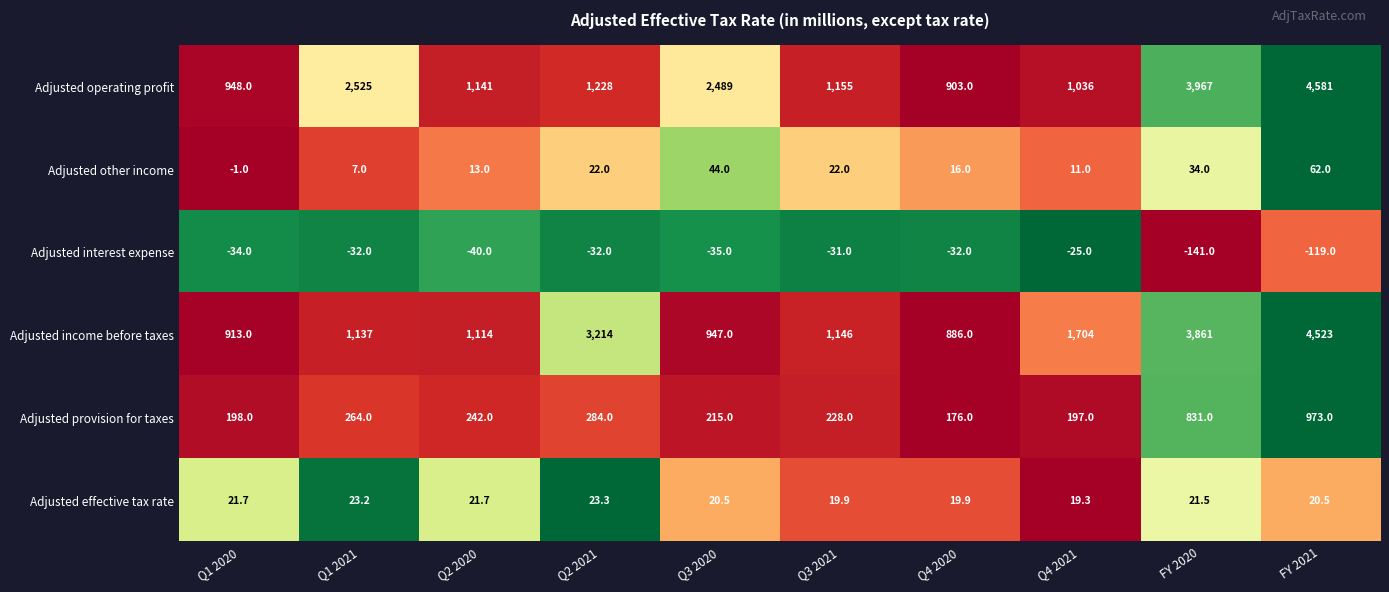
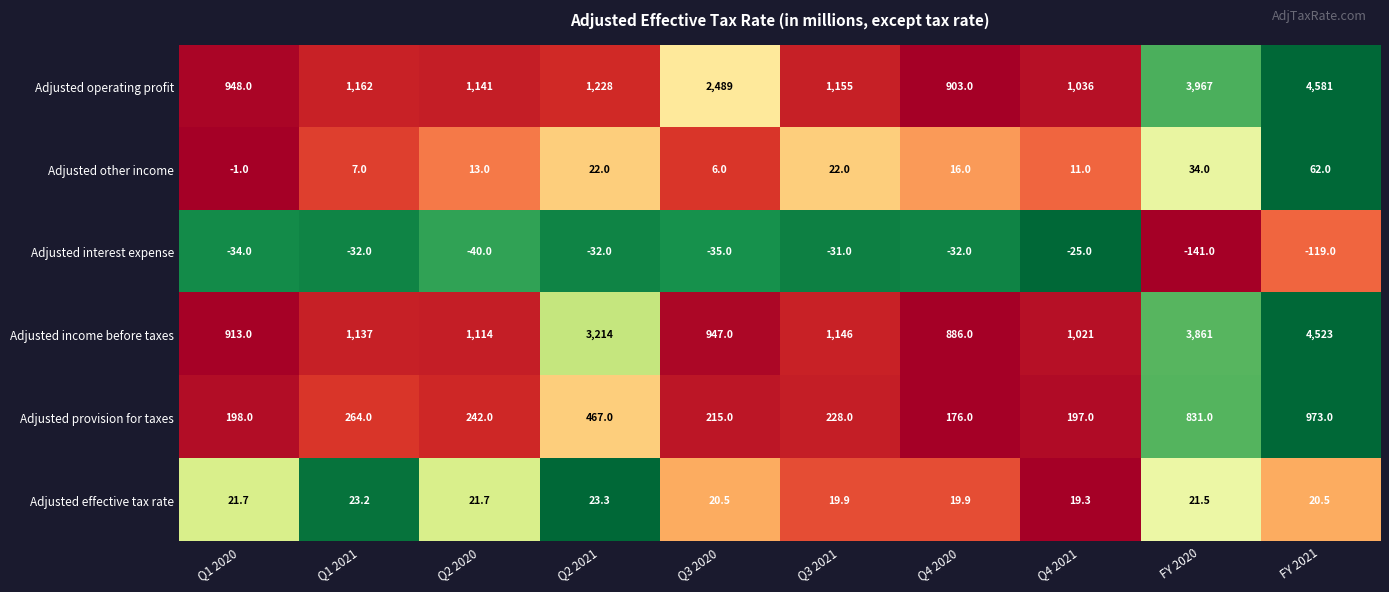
  {
    "Adjusted operating profit": {
      "Q1 2020": "948.0",
-     "Q1 2021": "2,525",
+     "Q1 2021": "1,162",
      "Q2 2020": "1,141",
      "Q2 2021": "1,228",
      "Q3 2020": "2,489",
      "Q3 2021": "1,155",
      "Q4 2020": "903.0",
      "Q4 2021": "1,036",
      "FY 2020": "3,967",
      "FY 2021": "4,581"
    },
    "Adjusted other income": {
      "Q1 2020": "-1.0",
      "Q1 2021": "7.0",
      "Q2 2020": "13.0",
      "Q2 2021": "22.0",
-     "Q3 2020": "44.0",
+     "Q3 2020": "6.0",
      "Q3 2021": "22.0",
      "Q4 2020": "16.0",
      "Q4 2021": "11.0",
      "FY 2020": "34.0",
      "FY 2021": "62.0"
    },
    "Adjusted interest expense": {
      "Q1 2020": "-34.0",
      "Q1 2021": "-32.0",
      "Q2 2020": "-40.0",
      "Q2 2021": "-32.0",
      "Q3 2020": "-35.0",
      "Q3 2021": "-31.0",
      "Q4 2020": "-32.0",
      "Q4 2021": "-25.0",
      "FY 2020": "-141.0",
      "FY 2021": "-119.0"
    },
    "Adjusted income before taxes": {
      "Q1 2020": "913.0",
      "Q1 2021": "1,137",
      "Q2 2020": "1,114",
      "Q2 2021": "3,214",
      "Q3 2020": "947.0",
      "Q3 2021": "1,146",
      "Q4 2020": "886.0",
-     "Q4 2021": "1,704",
+     "Q4 2021": "1,021",
      "FY 2020": "3,861",
      "FY 2021": "4,523"
    },
    "Adjusted provision for taxes": {
      "Q1 2020": "198.0",
      "Q1 2021": "264.0",
      "Q2 2020": "242.0",
-     "Q2 2021": "284.0",
+     "Q2 2021": "467.0",
      "Q3 2020": "215.0",
      "Q3 2021": "228.0",
      "Q4 2020": "176.0",
      "Q4 2021": "197.0",
      "FY 2020": "831.0",
      "FY 2021": "973.0"
    },
    "Adjusted effective tax rate": {
      "Q1 2020": "21.7",
      "Q1 2021": "23.2",
      "Q2 2020": "21.7",
      "Q2 2021": "23.3",
      "Q3 2020": "20.5",
      "Q3 2021": "19.9",
      "Q4 2020": "19.9",
      "Q4 2021": "19.3",
      "FY 2020": "21.5",
      "FY 2021": "20.5"
    }
  }
